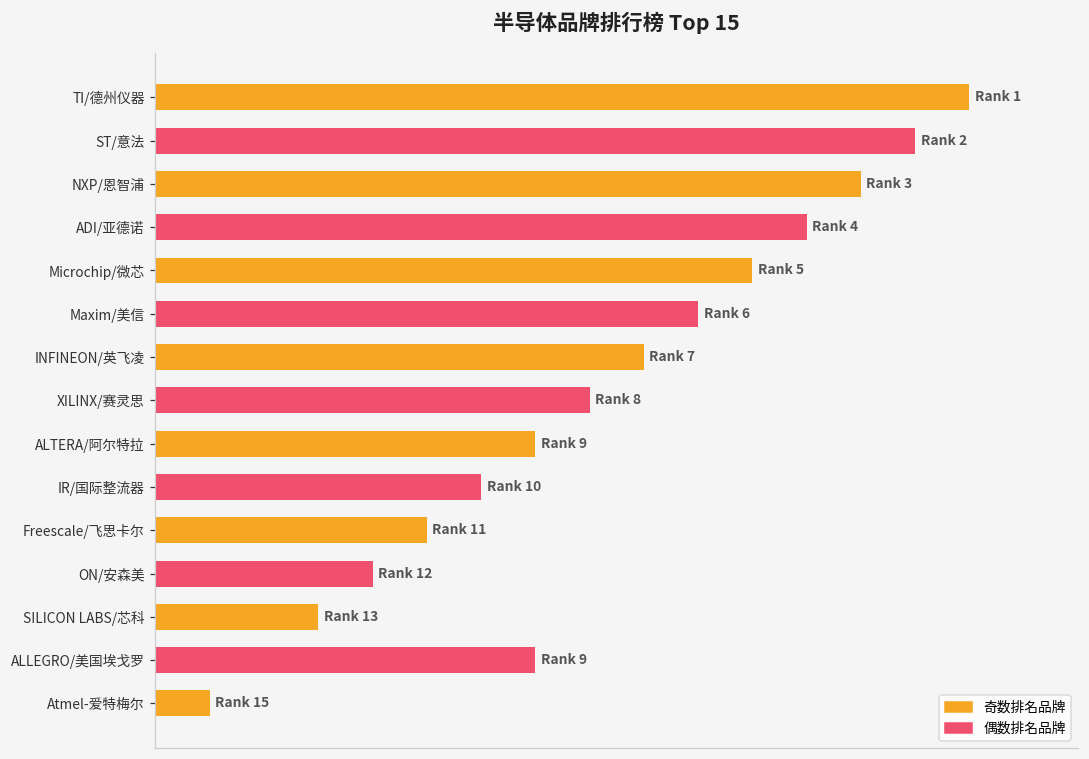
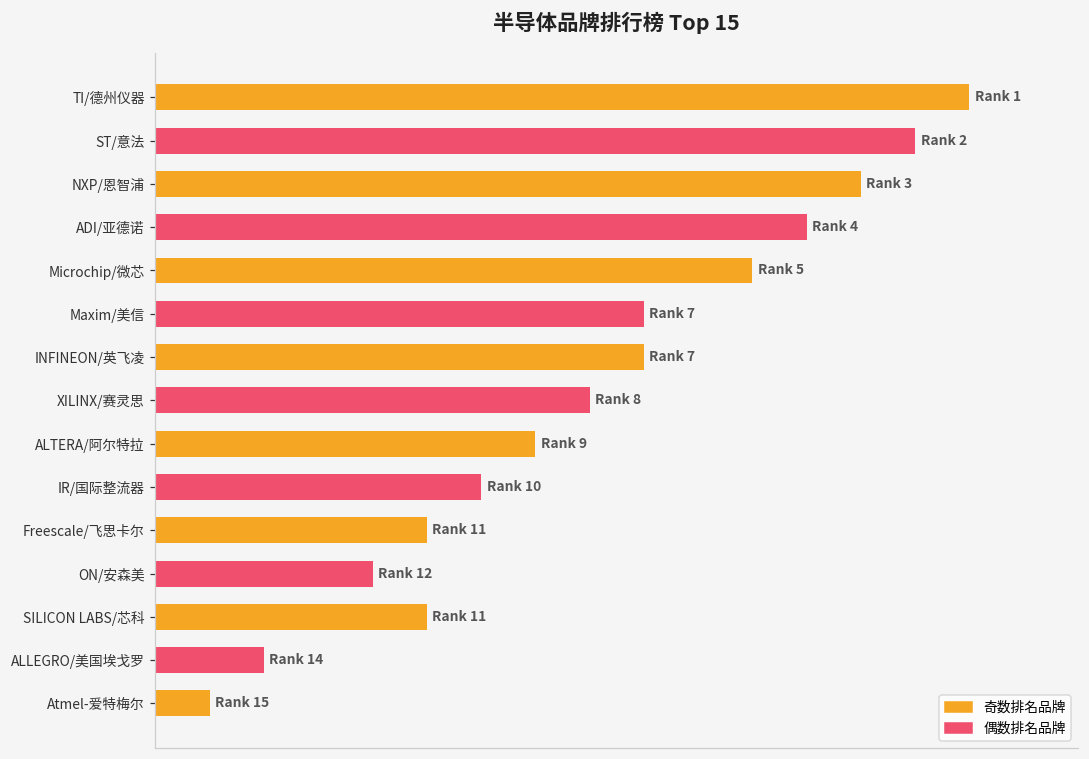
  {
-   "Maxim/美信": 6,
+   "Maxim/美信": 7,
    "XILINX/赛灵思": 8,
-   "SILICON LABS/芯科": 13,
-   "ALLEGRO/美国埃戈罗": 9
+   "SILICON LABS/芯科": 11,
+   "ALLEGRO/美国埃戈罗": 14
  }
